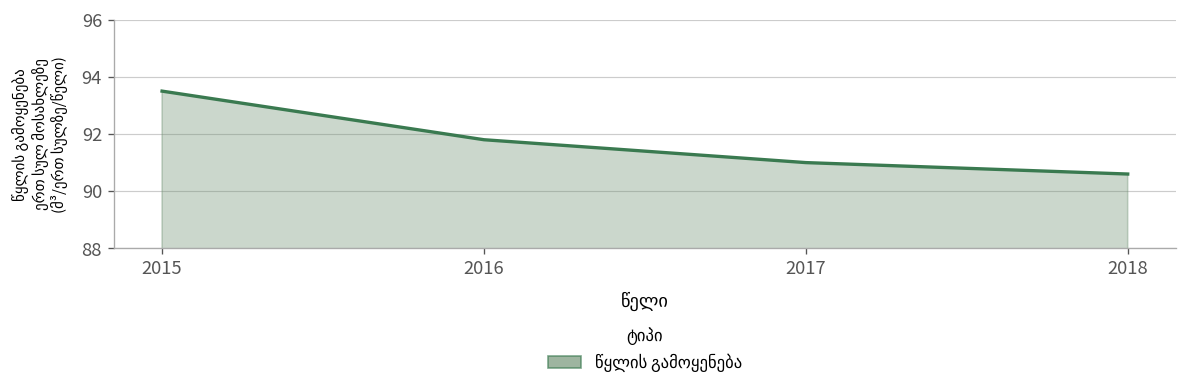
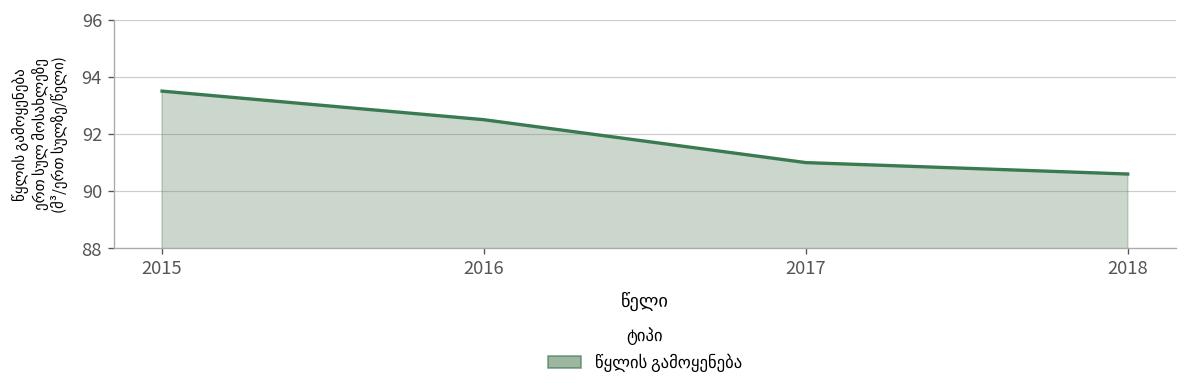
  {
    "2015": 93.5,
-   "2016": 91.8,
+   "2016": 92.5,
    "2017": 91.0,
    "2018": 90.6
  }
